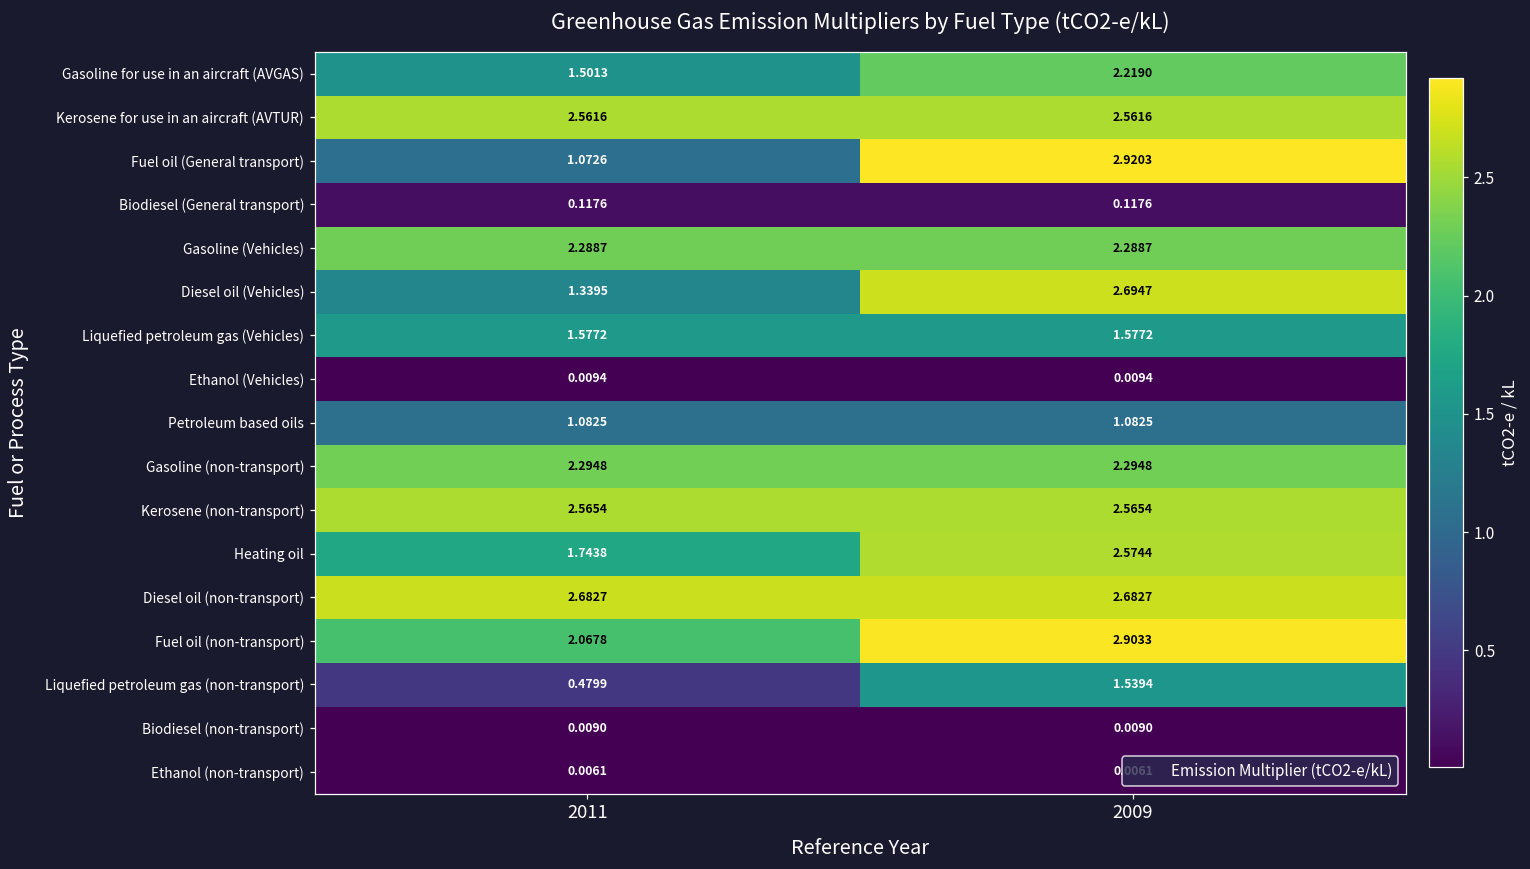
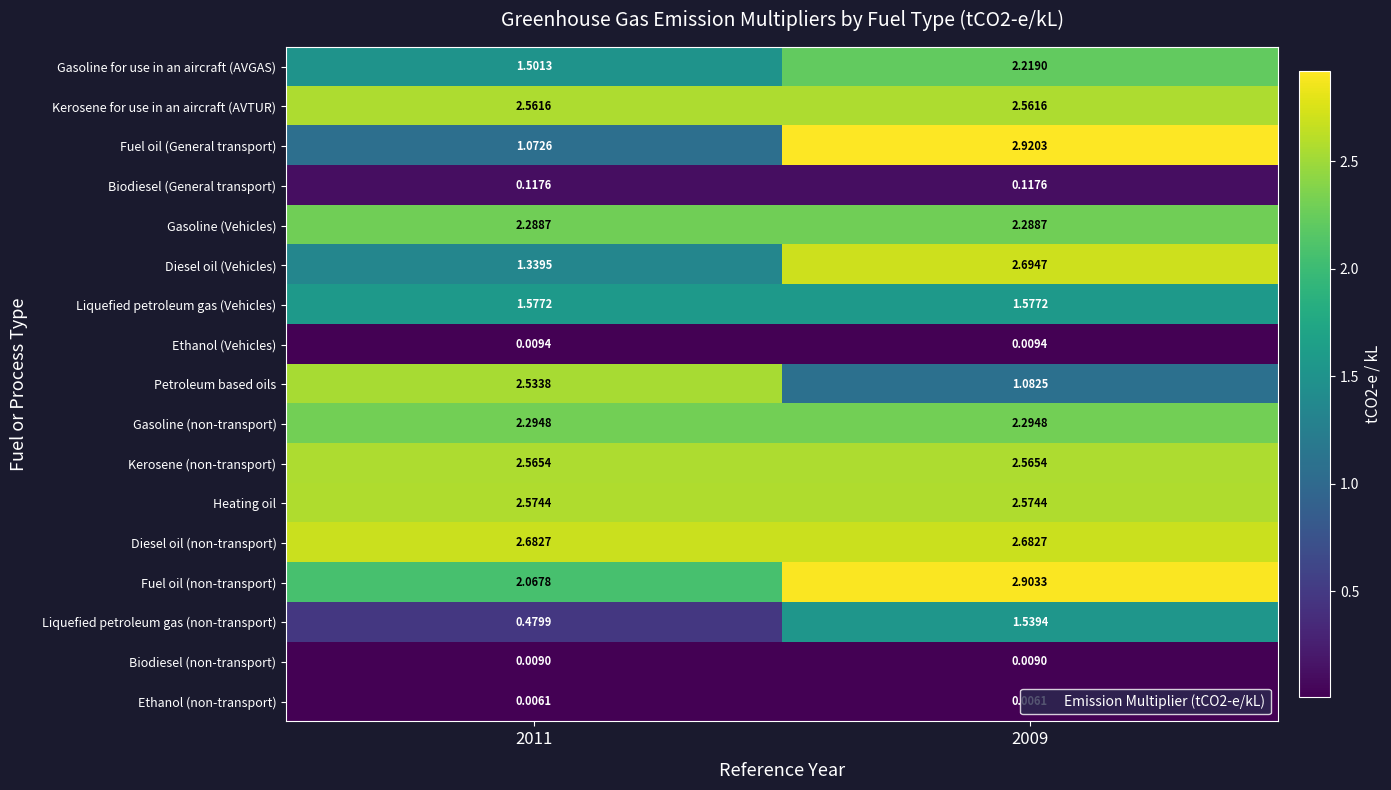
  {
    "Gasoline for use in an aircraft (AVGAS)": {
      "2011": 1.5013,
      "2009": 2.2190
    },
    "Kerosene for use in an aircraft (AVTUR)": {
      "2011": 2.5616,
      "2009": 2.5616
    },
    "Fuel oil (General transport)": {
      "2011": 1.0726,
      "2009": 2.9203
    },
    "Biodiesel (General transport)": {
      "2011": 0.1176,
      "2009": 0.1176
    },
    "Gasoline (Vehicles)": {
      "2011": 2.2887,
      "2009": 2.2887
    },
    "Diesel oil (Vehicles)": {
      "2011": 1.3395,
      "2009": 2.6947
    },
    "Liquefied petroleum gas (Vehicles)": {
      "2011": 1.5772,
      "2009": 1.5772
    },
    "Ethanol (Vehicles)": {
      "2011": 0.0094,
      "2009": 0.0094
    },
    "Petroleum based oils": {
-     "2011": 1.0825,
+     "2011": 2.5338,
      "2009": 1.0825
    },
    "Gasoline (non-transport)": {
      "2011": 2.2948,
      "2009": 2.2948
    },
    "Kerosene (non-transport)": {
      "2011": 2.5654,
      "2009": 2.5654
    },
    "Heating oil": {
-     "2011": 1.7438,
+     "2011": 2.5744,
      "2009": 2.5744
    },
    "Diesel oil (non-transport)": {
      "2011": 2.6827,
      "2009": 2.6827
    },
    "Fuel oil (non-transport)": {
      "2011": 2.0678,
      "2009": 2.9033
    },
    "Liquefied petroleum gas (non-transport)": {
      "2011": 0.4799,
      "2009": 1.5394
    },
    "Biodiesel (non-transport)": {
      "2011": 0.0090,
      "2009": 0.0090
    },
    "Ethanol (non-transport)": {
      "2011": 0.0061
    }
  }
